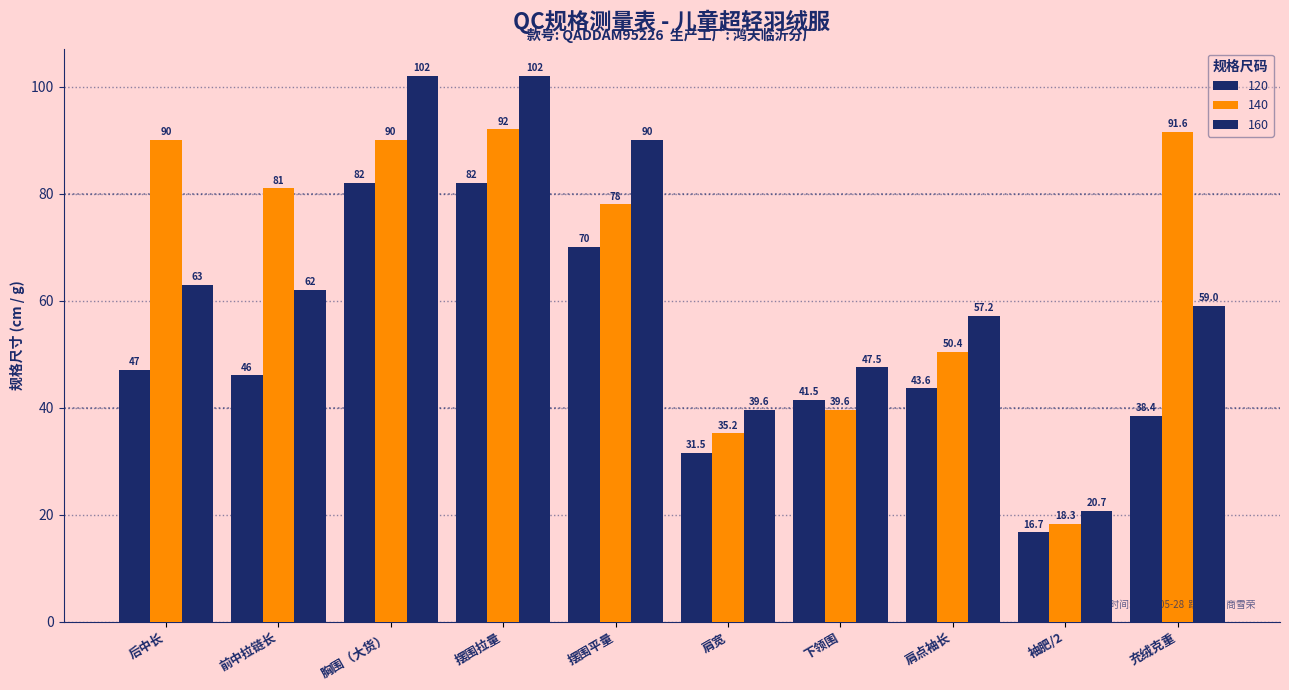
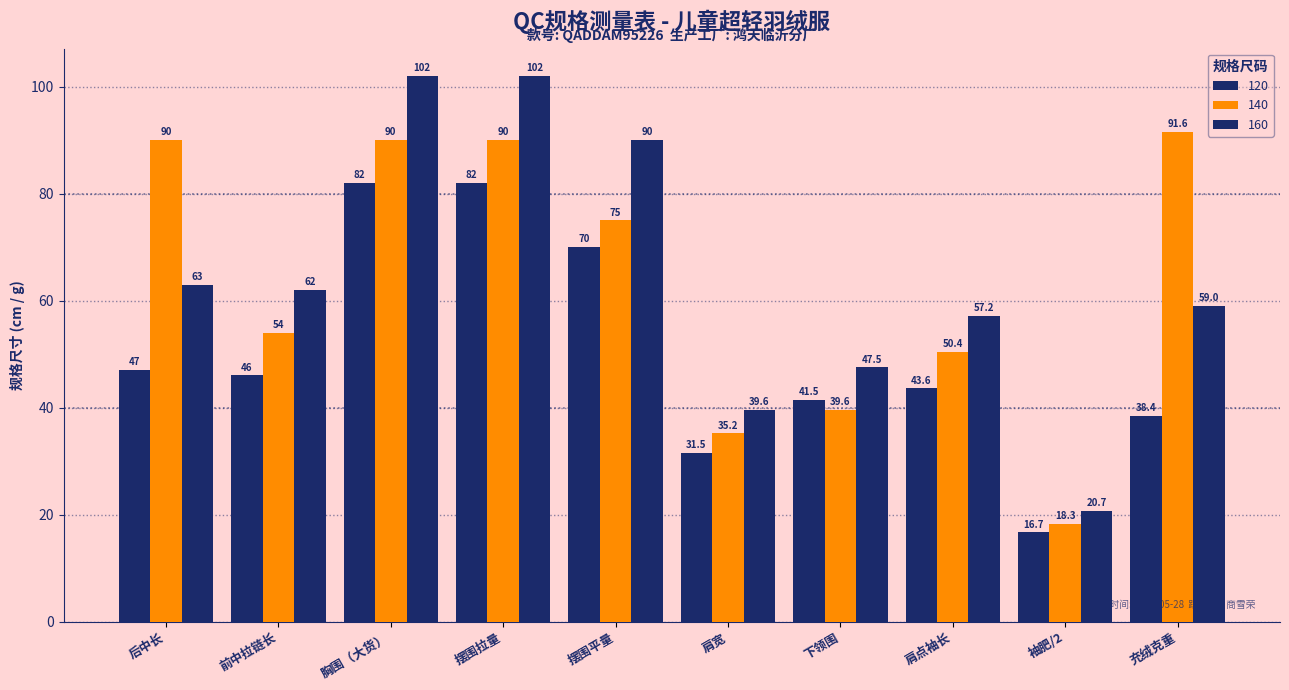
  {
    "140": {
      "后中长": 90,
-     "前中拉链长": 81,
+     "前中拉链长": 54,
      "胸围（大货）": 90,
-     "摆围拉量": 92,
-     "摆围平量": 78,
+     "摆围拉量": 90,
+     "摆围平量": 75,
      "肩宽": 35.2,
      "下领围": 39.6,
      "肩点袖长": 50.4,
      "袖肥/2": 18.3,
      "充绒克重": 91.6
    }
  }
